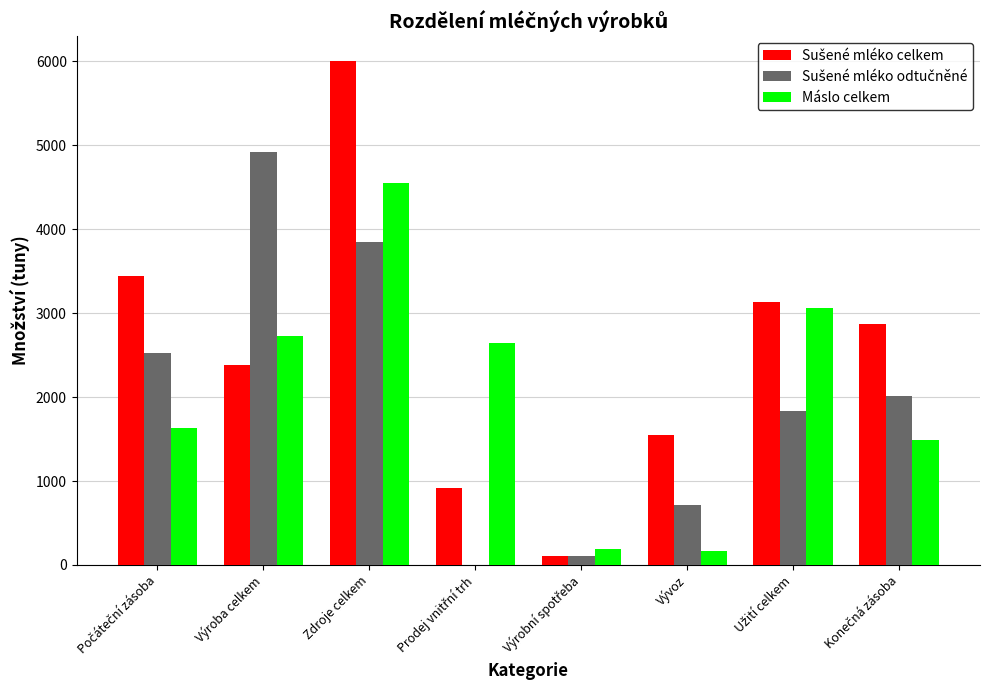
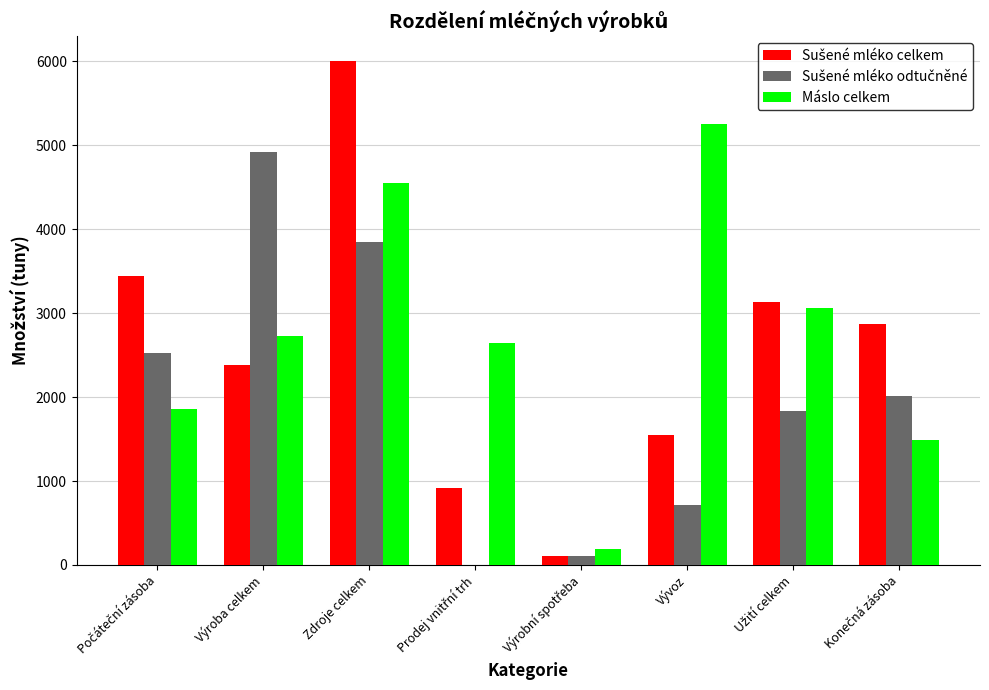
  {
    "Sušené mléko celkem": {
      "Počáteční zásoba": 3400,
      "Výroba celkem": 2400,
      "Zdroje celkem": 6000,
      "Prodej vnitřní trh": 900,
      "Výrobní spotřeba": 100,
      "Vývoz": 1500,
      "Užití celkem": 3100,
      "Konečná zásoba": 2900
    },
    "Sušené mléko odtučněné": {
      "Počáteční zásoba": 2500,
      "Výroba celkem": 4900,
      "Zdroje celkem": 3900,
      "Prodej vnitřní trh": 0,
      "Výrobní spotřeba": 100,
      "Vývoz": 700,
      "Užití celkem": 1800,
      "Konečná zásoba": 2000
    },
    "Máslo celkem": {
-     "Počáteční zásoba": 1600,
+     "Počáteční zásoba": 1900,
      "Výroba celkem": 2700,
      "Zdroje celkem": 4600,
      "Prodej vnitřní trh": 2600,
      "Výrobní spotřeba": 200,
-     "Vývoz": 200,
+     "Vývoz": 5300,
      "Užití celkem": 3100,
      "Konečná zásoba": 1500
    }
  }
